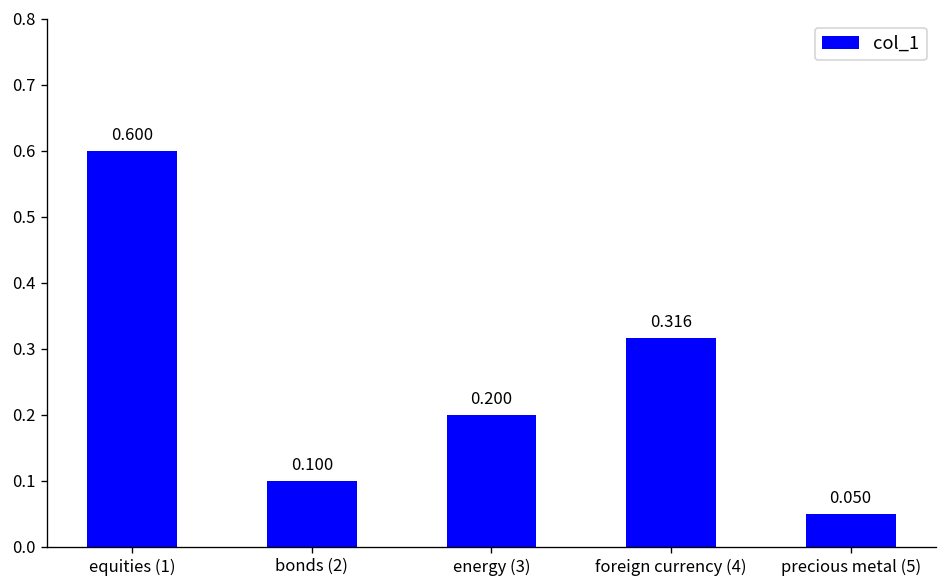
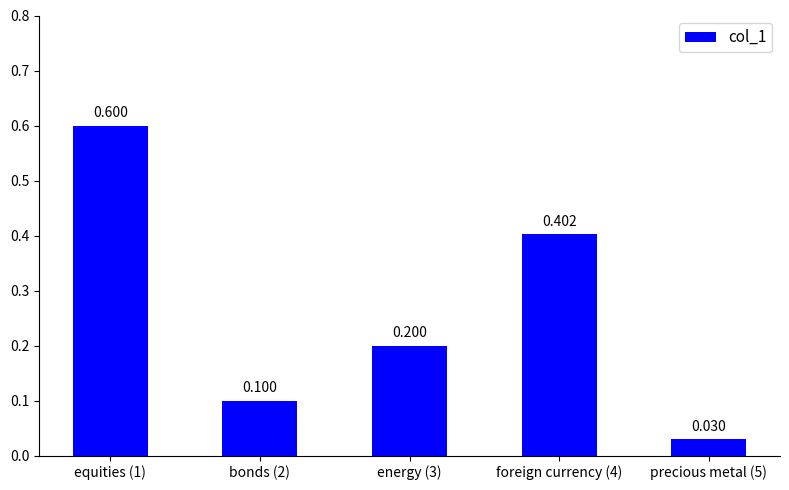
  {
    "equities (1)": 0.600,
    "bonds (2)": 0.100,
    "energy (3)": 0.200,
-   "foreign currency (4)": 0.316,
-   "precious metal (5)": 0.050
+   "foreign currency (4)": 0.402,
+   "precious metal (5)": 0.030
  }
